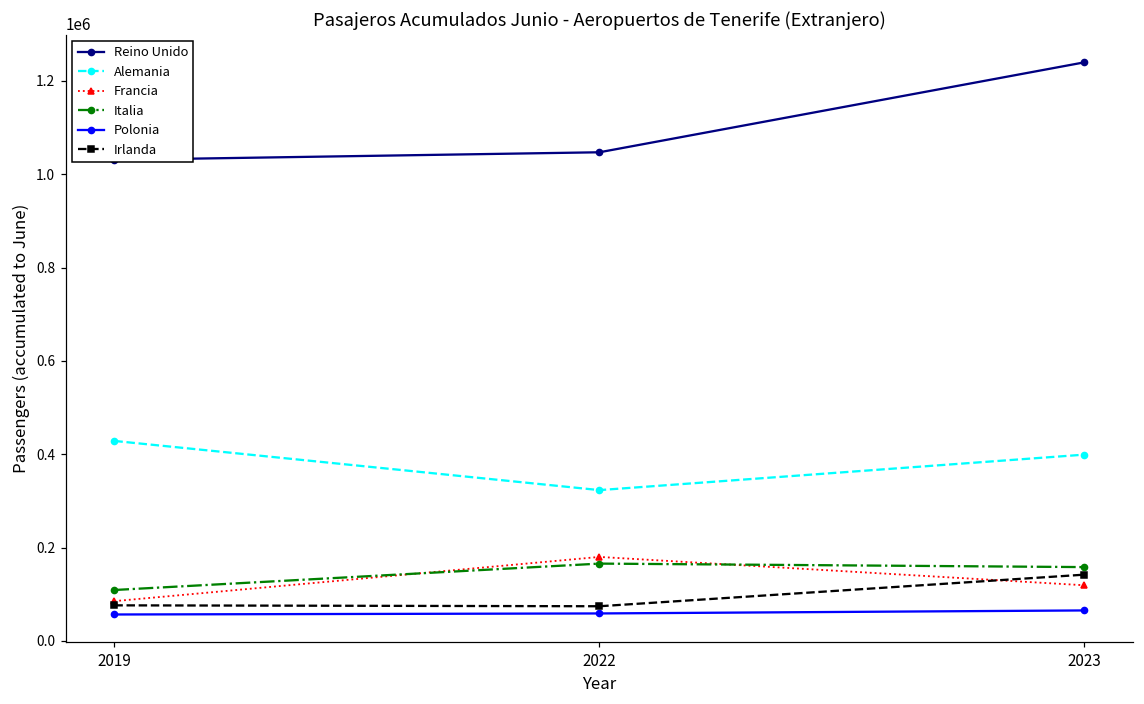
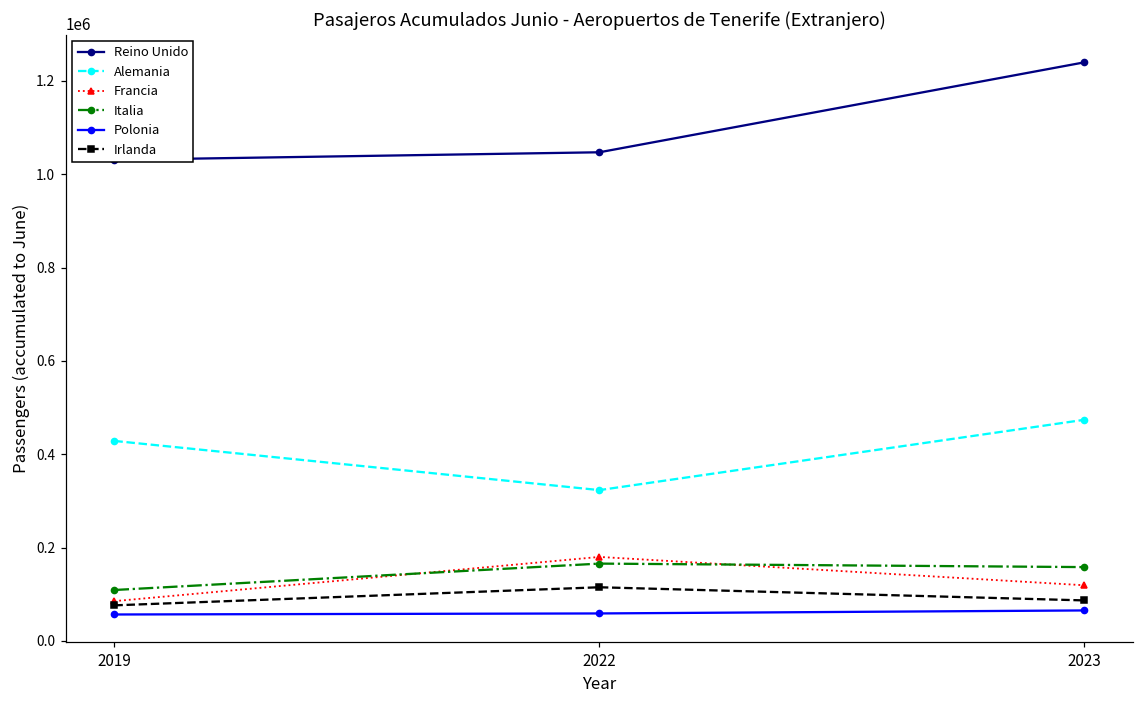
  {
    "Reino Unido": {
      "2022": 1050000,
      "2023": 1240000
    },
    "Alemania": {
      "2019": 430000,
      "2022": 320000,
-     "2023": 400000
+     "2023": 470000
    },
    "Francia": {
      "2019": 90000,
      "2022": 180000,
      "2023": 120000
    },
    "Italia": {
      "2019": 110000,
      "2022": 170000,
      "2023": 160000
    },
    "Polonia": {
      "2019": 60000,
      "2022": 60000,
      "2023": 70000
    },
    "Irlanda": {
      "2019": 80000,
-     "2022": 70000,
-     "2023": 140000
+     "2022": 120000,
+     "2023": 90000
    }
  }
